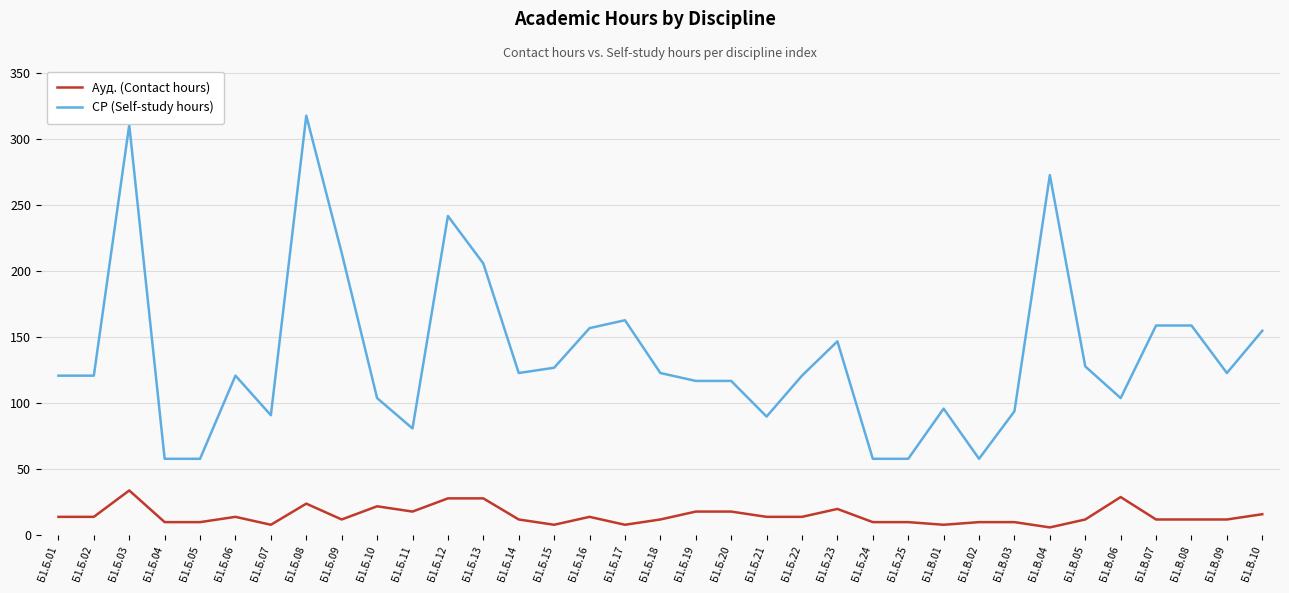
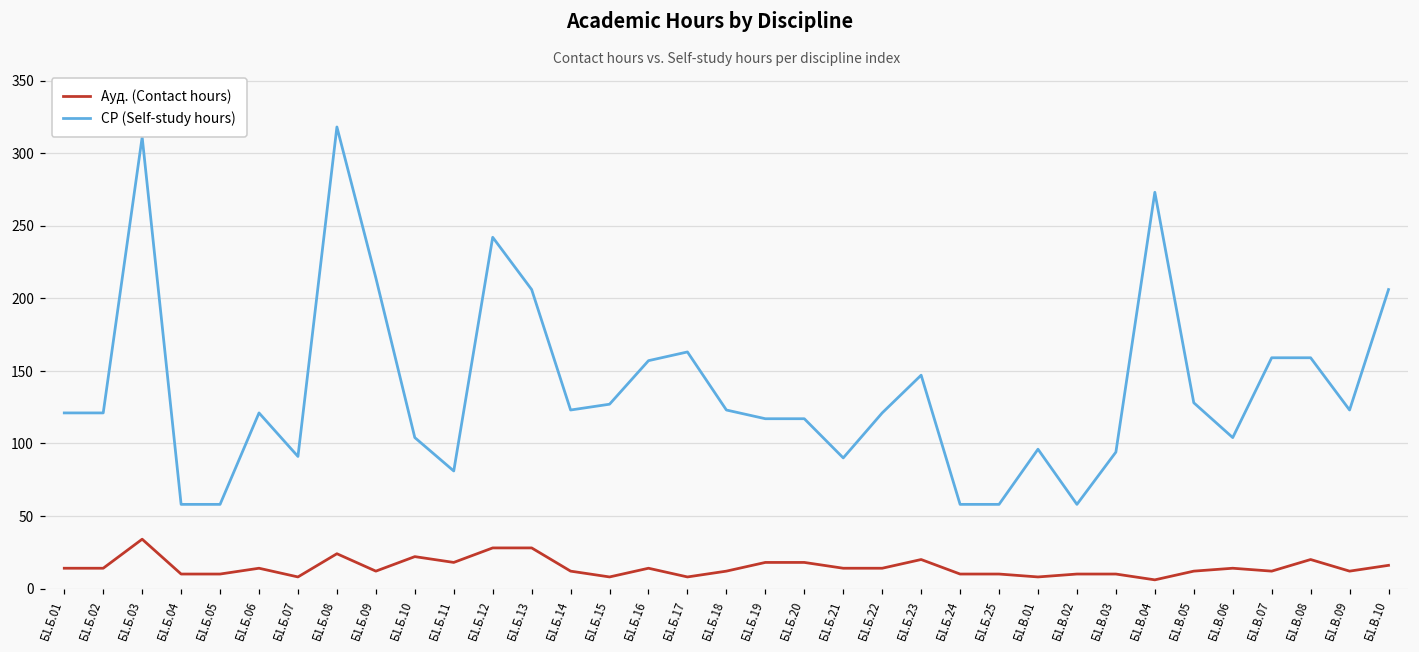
  {
    "Ауд. (Contact hours)": {
      "Б1.Б.01": 14,
      "Б1.Б.02": 14,
      "Б1.Б.03": 34,
      "Б1.Б.04": 10,
      "Б1.Б.05": 10,
      "Б1.Б.06": 14,
      "Б1.Б.07": 8,
      "Б1.Б.08": 24,
      "Б1.Б.09": 12,
      "Б1.Б.10": 22,
      "Б1.Б.11": 18,
      "Б1.Б.12": 28,
      "Б1.Б.13": 28,
      "Б1.Б.14": 12,
      "Б1.Б.15": 8,
      "Б1.Б.16": 14,
      "Б1.Б.17": 8,
      "Б1.Б.18": 12,
      "Б1.Б.19": 18,
      "Б1.Б.20": 18,
      "Б1.Б.21": 14,
      "Б1.Б.22": 14,
      "Б1.Б.23": 20,
      "Б1.Б.24": 10,
      "Б1.Б.25": 10,
      "Б1.В.01": 8,
      "Б1.В.02": 10,
      "Б1.В.03": 10,
      "Б1.В.04": 6,
      "Б1.В.05": 12,
-     "Б1.В.06": 29,
+     "Б1.В.06": 14,
      "Б1.В.07": 12,
-     "Б1.В.08": 12,
+     "Б1.В.08": 20,
      "Б1.В.09": 12,
      "Б1.В.10": 16
    },
    "СР (Self-study hours)": {
      "Б1.Б.01": 121,
      "Б1.Б.02": 121,
      "Б1.Б.03": 311,
      "Б1.Б.04": 58,
      "Б1.Б.05": 58,
      "Б1.Б.06": 121,
      "Б1.Б.07": 91,
      "Б1.Б.08": 318,
      "Б1.Б.09": 214,
      "Б1.Б.10": 104,
      "Б1.Б.11": 81,
      "Б1.Б.12": 242,
      "Б1.Б.13": 206,
      "Б1.Б.14": 123,
      "Б1.Б.15": 127,
      "Б1.Б.16": 157,
      "Б1.Б.17": 163,
      "Б1.Б.18": 123,
      "Б1.Б.19": 117,
      "Б1.Б.20": 117,
      "Б1.Б.21": 90,
      "Б1.Б.22": 121,
      "Б1.Б.23": 147,
      "Б1.Б.24": 58,
      "Б1.Б.25": 58,
      "Б1.В.01": 96,
      "Б1.В.02": 58,
      "Б1.В.03": 94,
      "Б1.В.04": 273,
      "Б1.В.05": 128,
      "Б1.В.06": 104,
      "Б1.В.07": 159,
      "Б1.В.08": 159,
      "Б1.В.09": 123,
-     "Б1.В.10": 155
+     "Б1.В.10": 206
    }
  }
